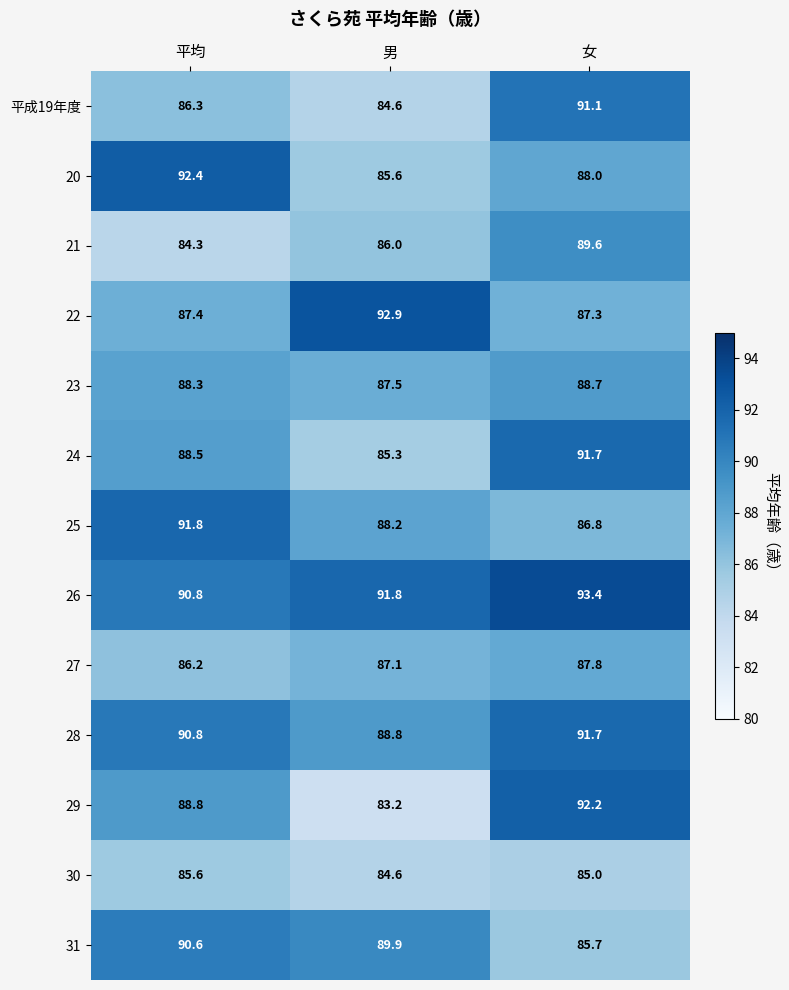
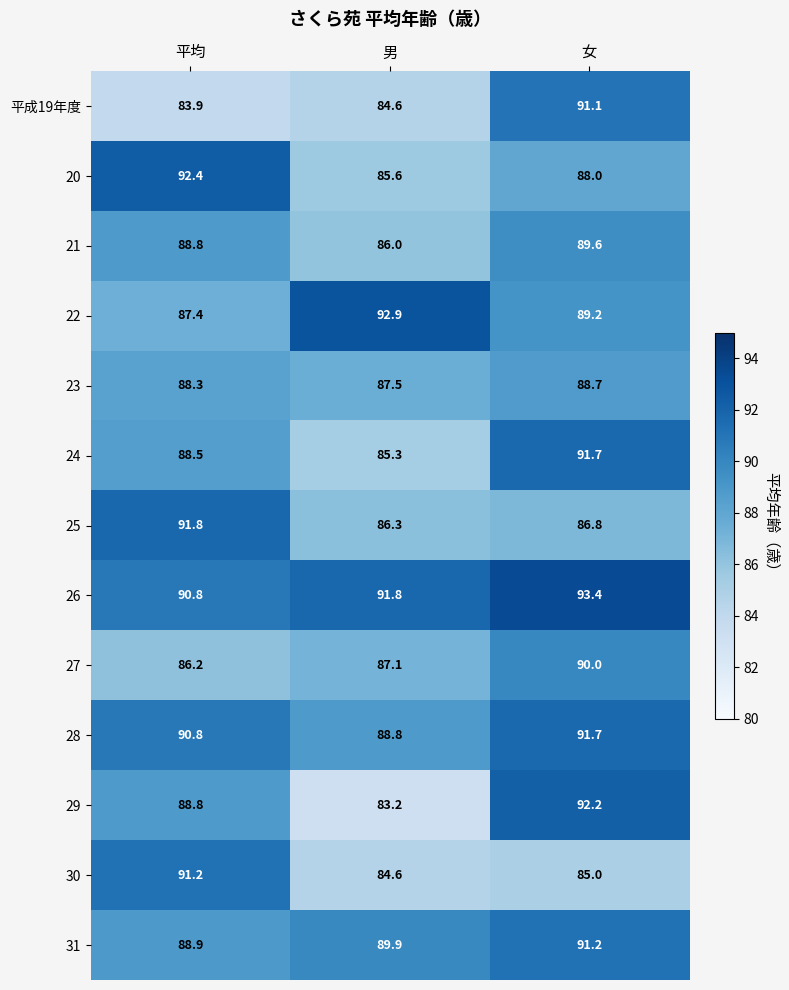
  {
    "平成19年度": {
-     "平均": 86.3,
+     "平均": 83.9,
      "男": 84.6,
      "女": 91.1
    },
    "20": {
      "平均": 92.4,
      "男": 85.6,
      "女": 88.0
    },
    "21": {
-     "平均": 84.3,
+     "平均": 88.8,
      "男": 86.0,
      "女": 89.6
    },
    "22": {
      "平均": 87.4,
      "男": 92.9,
-     "女": 87.3
+     "女": 89.2
    },
    "23": {
      "平均": 88.3,
      "男": 87.5,
      "女": 88.7
    },
    "24": {
      "平均": 88.5,
      "男": 85.3,
      "女": 91.7
    },
    "25": {
      "平均": 91.8,
-     "男": 88.2,
+     "男": 86.3,
      "女": 86.8
    },
    "26": {
      "平均": 90.8,
      "男": 91.8,
      "女": 93.4
    },
    "27": {
      "平均": 86.2,
      "男": 87.1,
-     "女": 87.8
+     "女": 90.0
    },
    "28": {
      "平均": 90.8,
      "男": 88.8,
      "女": 91.7
    },
    "29": {
      "平均": 88.8,
      "男": 83.2,
      "女": 92.2
    },
    "30": {
-     "平均": 85.6,
+     "平均": 91.2,
      "男": 84.6,
      "女": 85.0
    },
    "31": {
-     "平均": 90.6,
+     "平均": 88.9,
      "男": 89.9,
-     "女": 85.7
+     "女": 91.2
    }
  }
